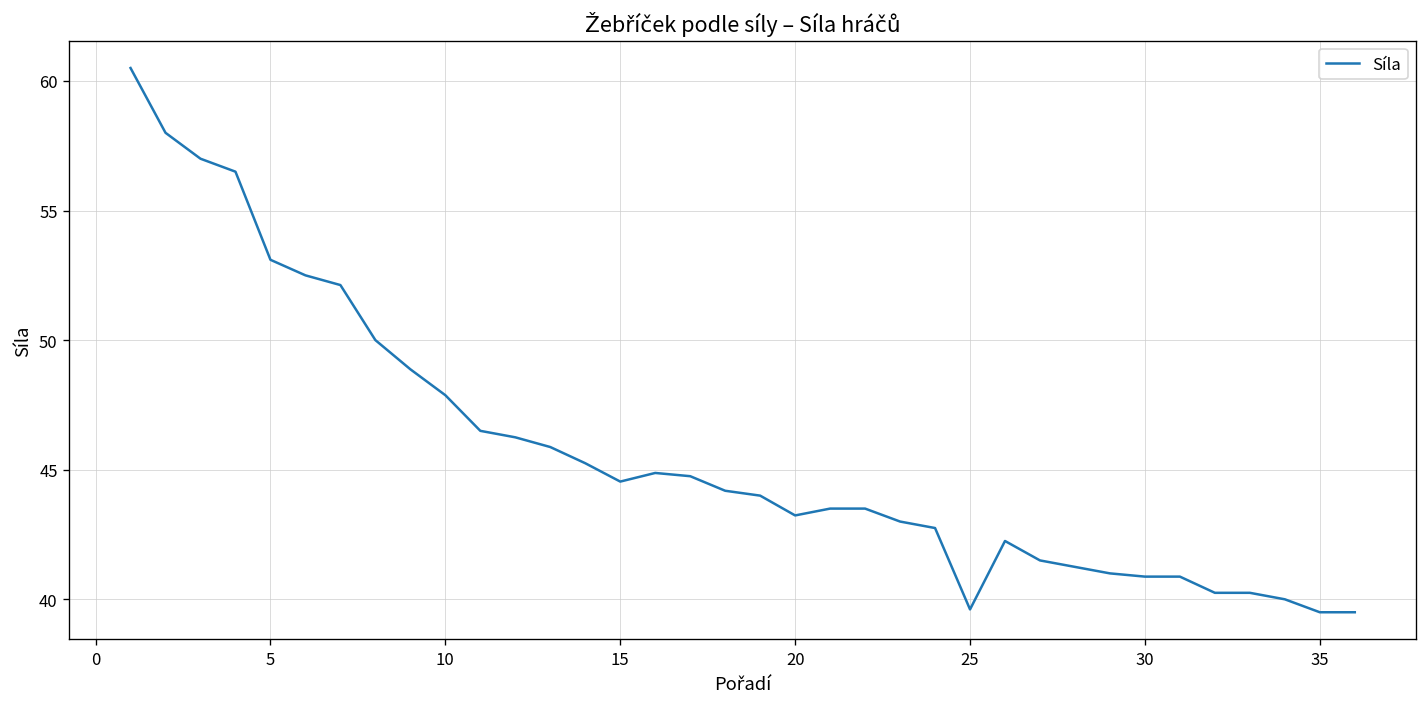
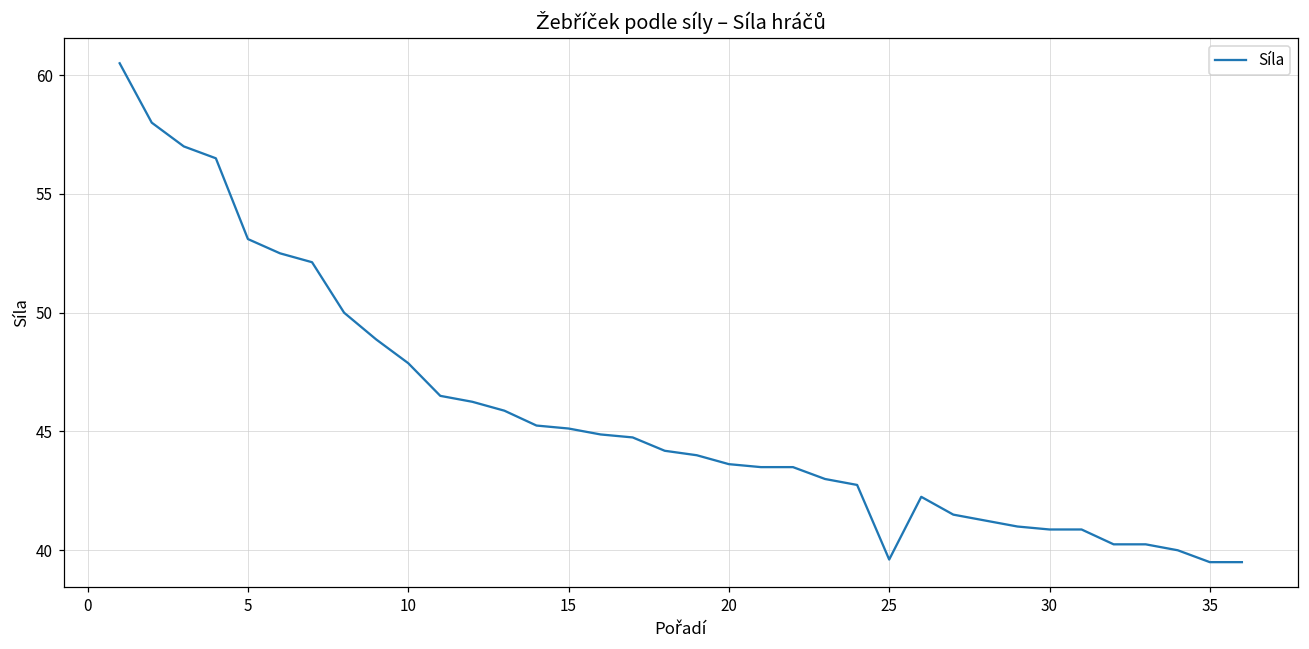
  {
    "5": 53.1,
    "10": 47.9,
-   "15": 44.5,
-   "20": 43.2,
+   "15": 45.1,
+   "20": 43.6,
    "25": 39.6,
    "30": 40.9,
    "35": 39.5
  }
